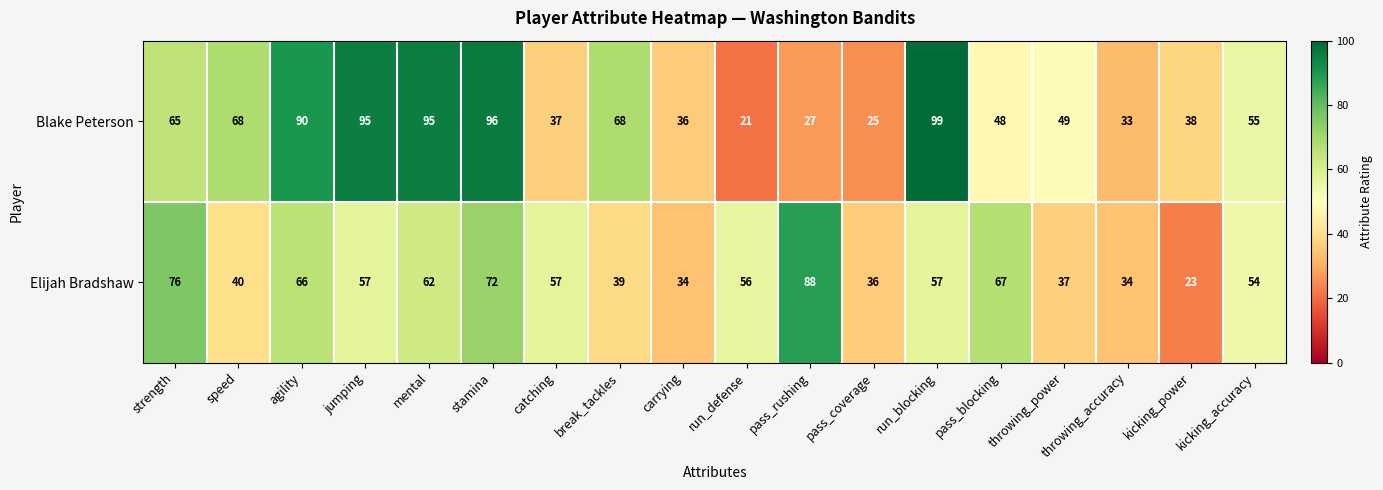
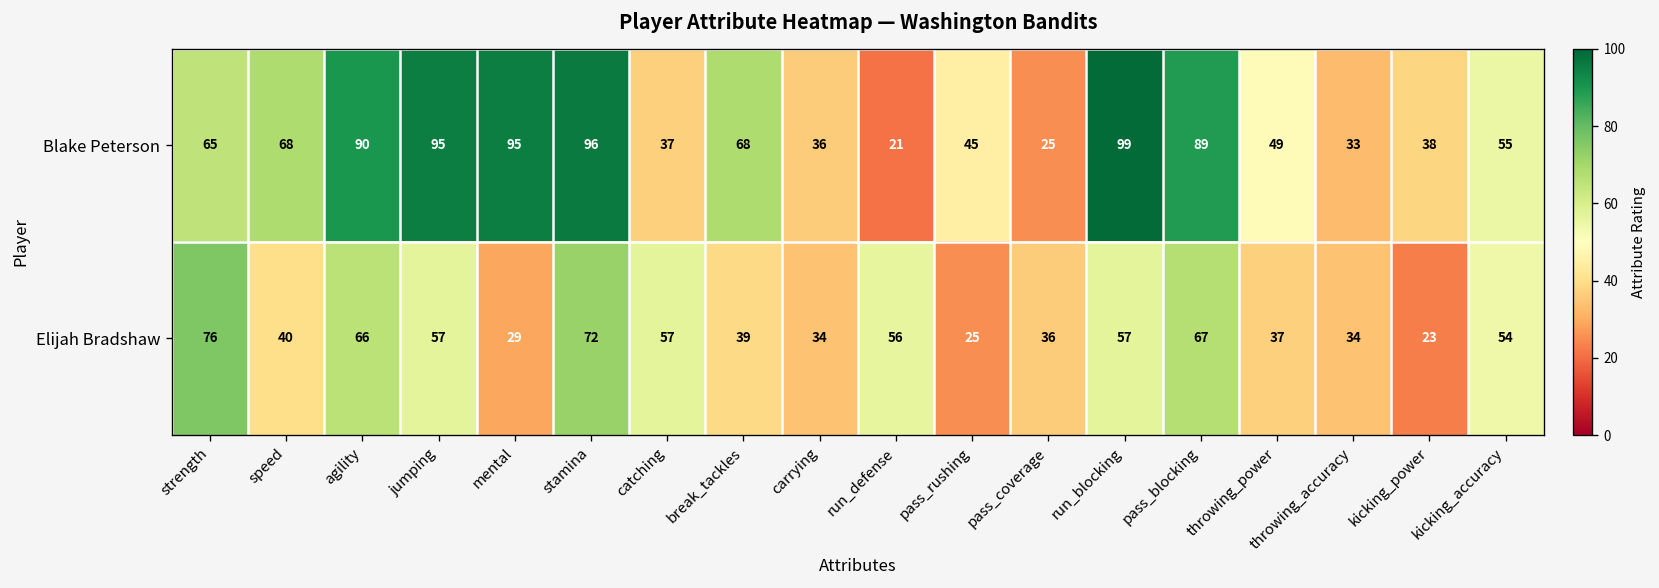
  {
    "Blake Peterson": {
      "strength": 65,
      "speed": 68,
      "agility": 90,
      "jumping": 95,
      "mental": 95,
      "stamina": 96,
      "catching": 37,
      "break_tackles": 68,
      "carrying": 36,
      "run_defense": 21,
-     "pass_rushing": 27,
+     "pass_rushing": 45,
      "pass_coverage": 25,
      "run_blocking": 99,
-     "pass_blocking": 48,
+     "pass_blocking": 89,
      "throwing_power": 49,
      "throwing_accuracy": 33,
      "kicking_power": 38,
      "kicking_accuracy": 55
    },
    "Elijah Bradshaw": {
      "strength": 76,
      "speed": 40,
      "agility": 66,
      "jumping": 57,
-     "mental": 62,
+     "mental": 29,
      "stamina": 72,
      "catching": 57,
      "break_tackles": 39,
      "carrying": 34,
      "run_defense": 56,
-     "pass_rushing": 88,
+     "pass_rushing": 25,
      "pass_coverage": 36,
      "run_blocking": 57,
      "pass_blocking": 67,
      "throwing_power": 37,
      "throwing_accuracy": 34,
      "kicking_power": 23,
      "kicking_accuracy": 54
    }
  }
